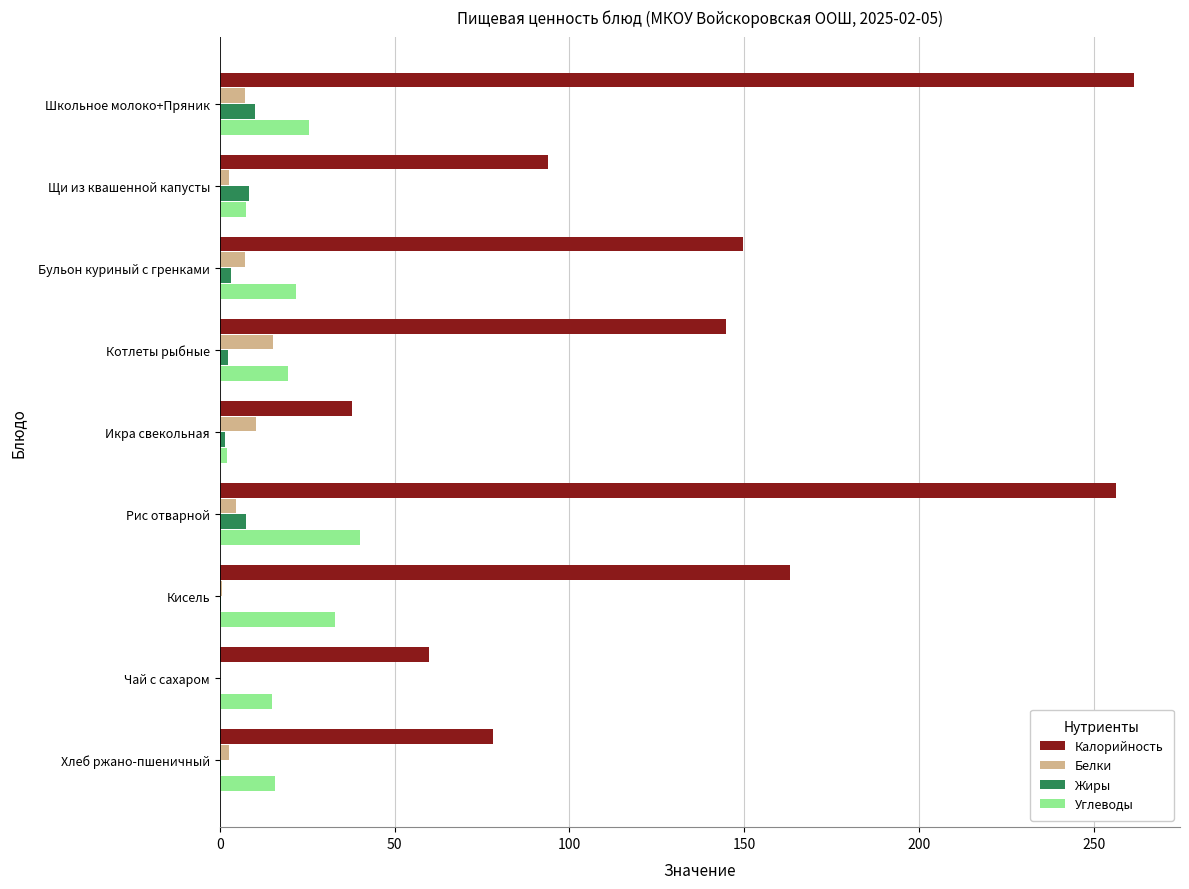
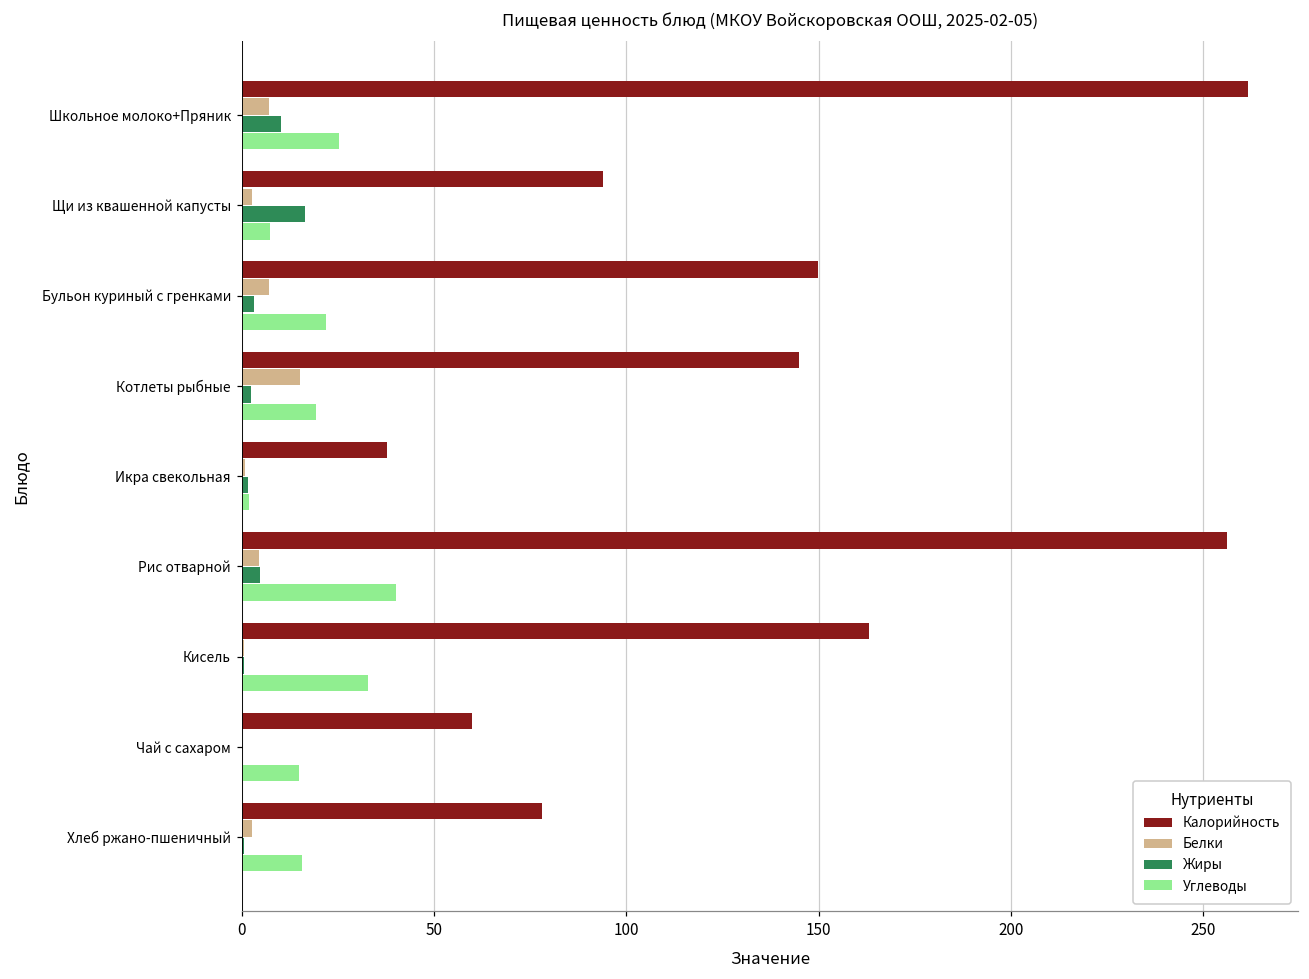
  {
    "Калорийность": {
      "Школьное молоко+Пряник": 262,
      "Щи из квашенной капусты": 94,
      "Бульон куриный с гренками": 150,
      "Котлеты рыбные": 145,
      "Икра свекольная": 38,
      "Рис отварной": 256,
      "Кисель": 163,
      "Чай с сахаром": 60,
      "Хлеб ржано-пшеничный": 78
    },
    "Белки": {
      "Школьное молоко+Пряник": 7,
      "Щи из квашенной капусты": 3,
      "Бульон куриный с гренками": 7,
      "Котлеты рыбные": 15,
-     "Икра свекольная": 10,
+     "Икра свекольная": 1,
      "Рис отварной": 5,
      "Чай с сахаром": 0,
      "Хлеб ржано-пшеничный": 3
    },
    "Жиры": {
      "Школьное молоко+Пряник": 10,
-     "Щи из квашенной капусты": 8,
+     "Щи из квашенной капусты": 16,
      "Бульон куриный с гренками": 3,
      "Котлеты рыбные": 3,
      "Икра свекольная": 2,
-     "Рис отварной": 8,
+     "Рис отварной": 5,
      "Чай с сахаром": 0
    },
    "Углеводы": {
      "Школьное молоко+Пряник": 25,
      "Щи из квашенной капусты": 7,
      "Бульон куриный с гренками": 22,
      "Котлеты рыбные": 19,
      "Икра свекольная": 2,
      "Рис отварной": 40,
      "Кисель": 33,
      "Чай с сахаром": 15,
      "Хлеб ржано-пшеничный": 16
    }
  }
